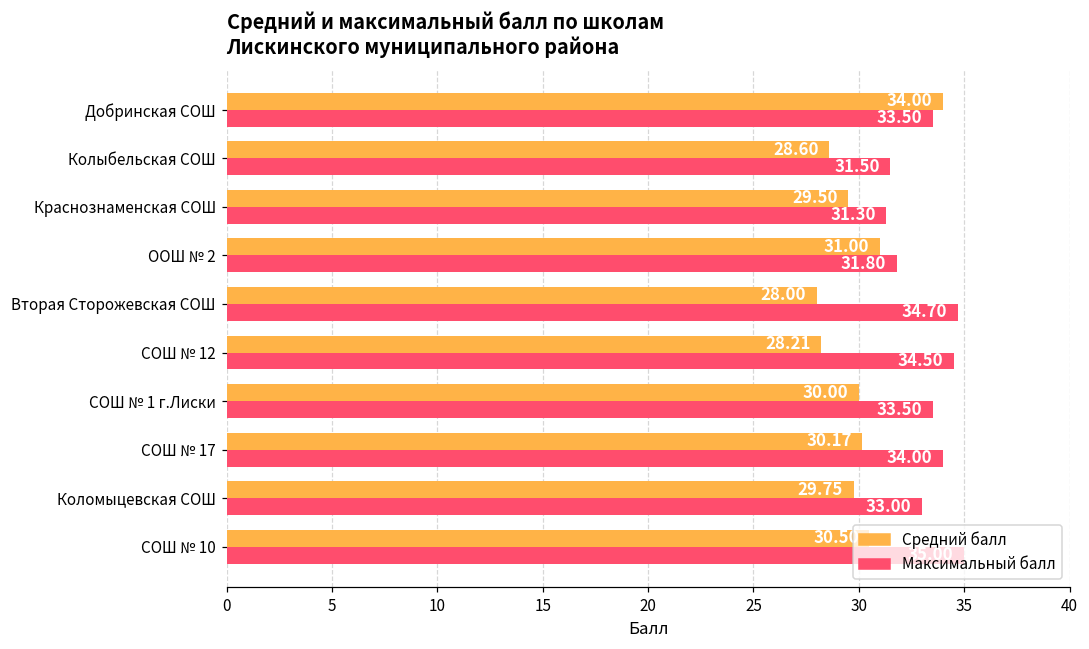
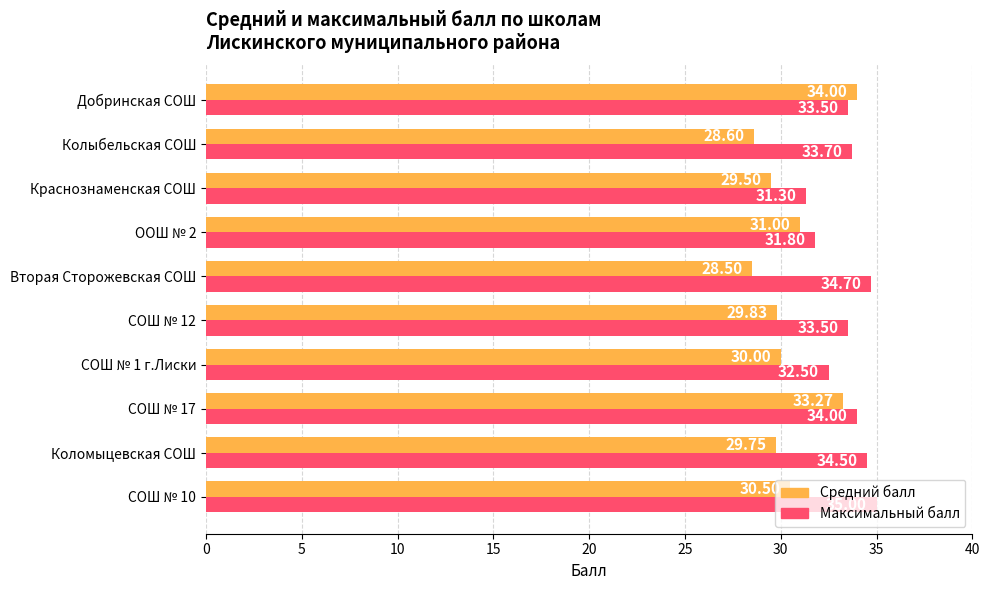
  {
    "Средний балл": {
      "Добринская СОШ": 34.00,
      "Колыбельская СОШ": 28.60,
      "Краснознаменская СОШ": 29.50,
      "ООШ № 2": 31.00,
-     "Вторая Сторожевская СОШ": 28.00,
-     "СОШ № 12": 28.21,
+     "Вторая Сторожевская СОШ": 28.50,
+     "СОШ № 12": 29.83,
      "СОШ № 1 г.Лиски": 30.00,
-     "СОШ № 17": 30.17,
+     "СОШ № 17": 33.27,
      "Коломыцевская СОШ": 29.75
    },
    "Максимальный балл": {
      "Добринская СОШ": 33.50,
-     "Колыбельская СОШ": 31.50,
+     "Колыбельская СОШ": 33.70,
      "Краснознаменская СОШ": 31.30,
      "ООШ № 2": 31.80,
      "Вторая Сторожевская СОШ": 34.70,
-     "СОШ № 12": 34.50,
-     "СОШ № 1 г.Лиски": 33.50,
+     "СОШ № 12": 33.50,
+     "СОШ № 1 г.Лиски": 32.50,
      "СОШ № 17": 34.00,
-     "Коломыцевская СОШ": 33.00
+     "Коломыцевская СОШ": 34.50
    }
  }
